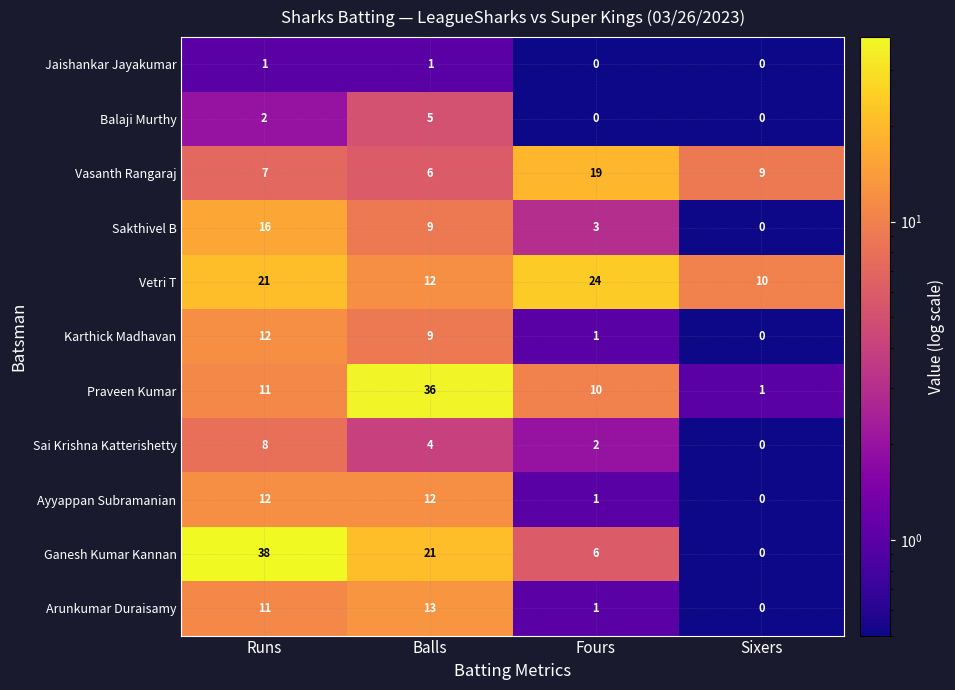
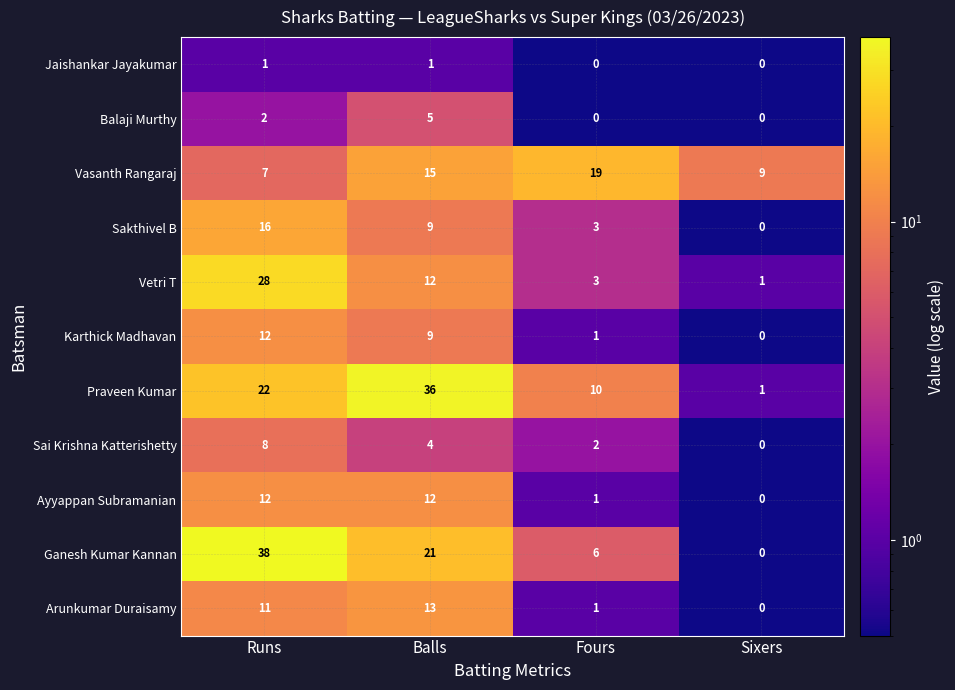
  {
    "Jaishankar Jayakumar": {
      "Runs": 1,
      "Balls": 1,
      "Fours": 0,
      "Sixers": 0
    },
    "Balaji Murthy": {
      "Runs": 2,
      "Balls": 5,
      "Fours": 0,
      "Sixers": 0
    },
    "Vasanth Rangaraj": {
      "Runs": 7,
-     "Balls": 6,
+     "Balls": 15,
      "Fours": 19,
      "Sixers": 9
    },
    "Sakthivel B": {
      "Runs": 16,
      "Balls": 9,
      "Fours": 3,
      "Sixers": 0
    },
    "Vetri T": {
-     "Runs": 21,
+     "Runs": 28,
      "Balls": 12,
-     "Fours": 24,
-     "Sixers": 10
+     "Fours": 3,
+     "Sixers": 1
    },
    "Karthick Madhavan": {
      "Runs": 12,
      "Balls": 9,
      "Fours": 1,
      "Sixers": 0
    },
    "Praveen Kumar": {
-     "Runs": 11,
+     "Runs": 22,
      "Balls": 36,
      "Fours": 10,
      "Sixers": 1
    },
    "Sai Krishna Katterishetty": {
      "Runs": 8,
      "Balls": 4,
      "Fours": 2,
      "Sixers": 0
    },
    "Ayyappan Subramanian": {
      "Runs": 12,
      "Balls": 12,
      "Fours": 1,
      "Sixers": 0
    },
    "Ganesh Kumar Kannan": {
      "Runs": 38,
      "Balls": 21,
      "Fours": 6,
      "Sixers": 0
    },
    "Arunkumar Duraisamy": {
      "Runs": 11,
      "Balls": 13,
      "Fours": 1,
      "Sixers": 0
    }
  }
